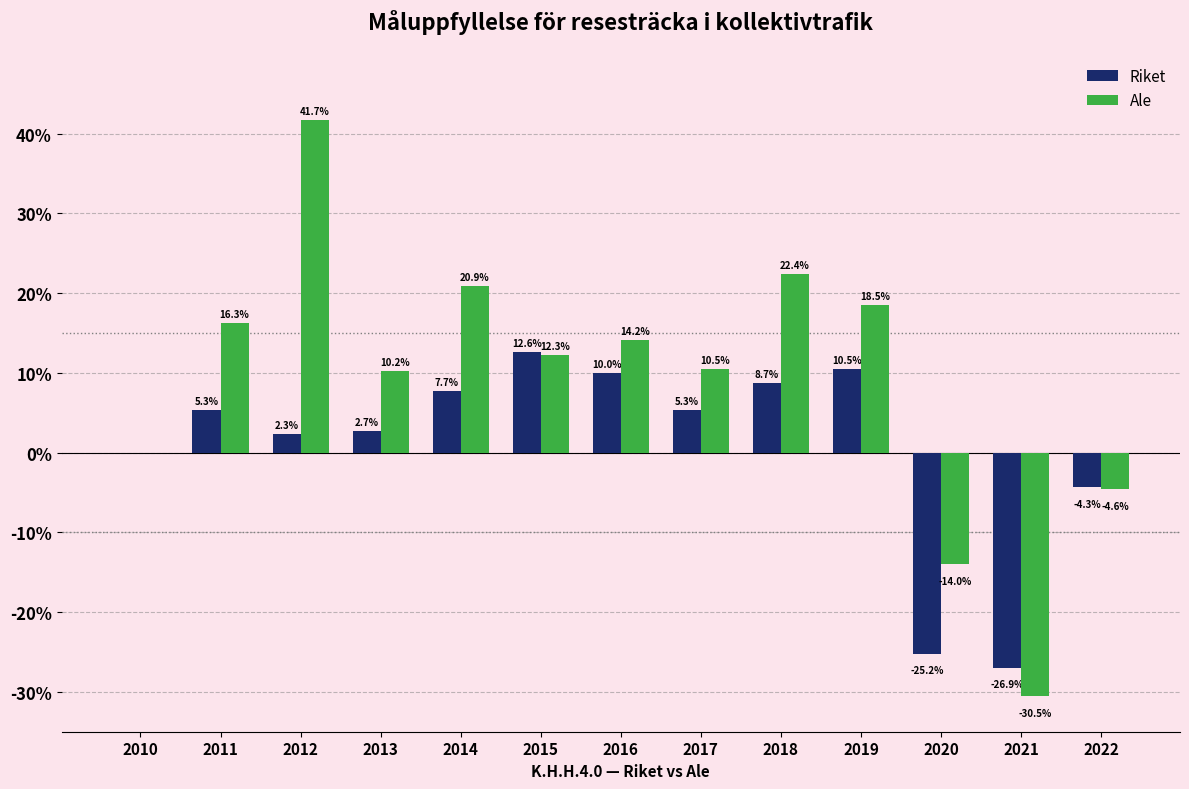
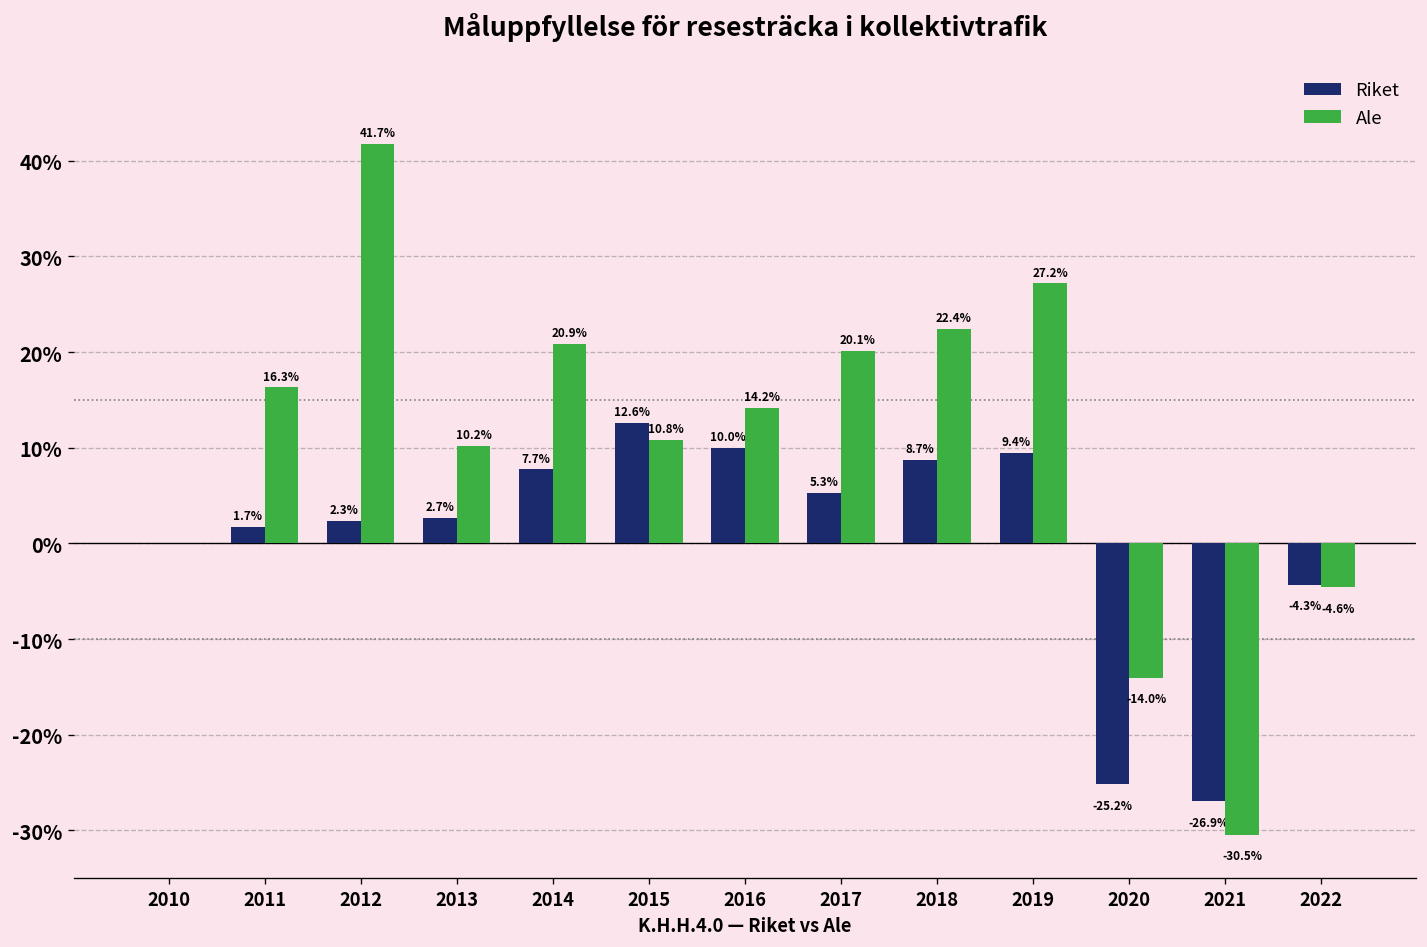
  {
    "Riket": {
-     "2011": "5.3%",
+     "2011": "1.7%",
      "2012": "2.3%",
      "2013": "2.7%",
      "2014": "7.7%",
      "2015": "12.6%",
      "2016": "10.0%",
      "2017": "5.3%",
      "2018": "8.7%",
-     "2019": "10.5%",
+     "2019": "9.4%",
      "2020": "-25.2%",
      "2021": "-26.9%",
      "2022": "-4.3%"
    },
    "Ale": {
      "2011": "16.3%",
      "2012": "41.7%",
      "2013": "10.2%",
      "2014": "20.9%",
-     "2015": "12.3%",
+     "2015": "10.8%",
      "2016": "14.2%",
-     "2017": "10.5%",
+     "2017": "20.1%",
      "2018": "22.4%",
-     "2019": "18.5%",
+     "2019": "27.2%",
      "2020": "-14.0%",
      "2021": "-30.5%",
      "2022": "-4.6%"
    }
  }
